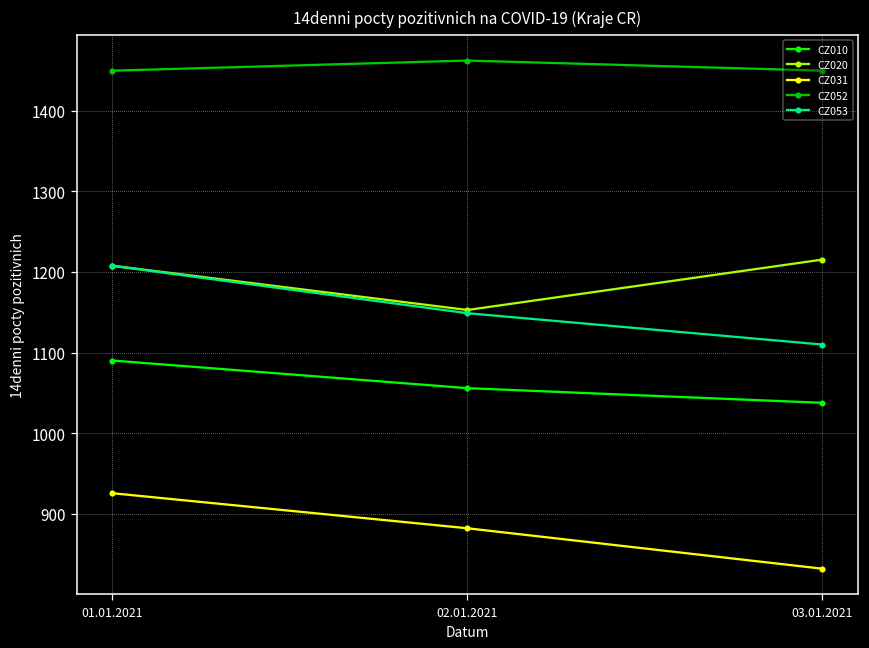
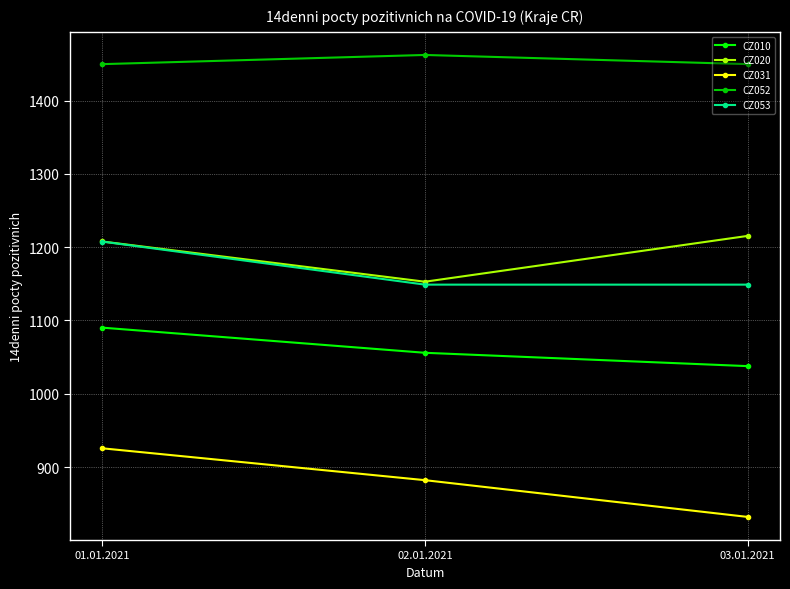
  {
    "CZ020": {
      "02.01.2021": 1150,
      "03.01.2021": 1220
    },
    "CZ031": {
      "01.01.2021": 930,
      "02.01.2021": 880,
      "03.01.2021": 830
    },
    "CZ053": {
      "02.01.2021": 1150,
-     "03.01.2021": 1110
+     "03.01.2021": 1150
    }
  }
